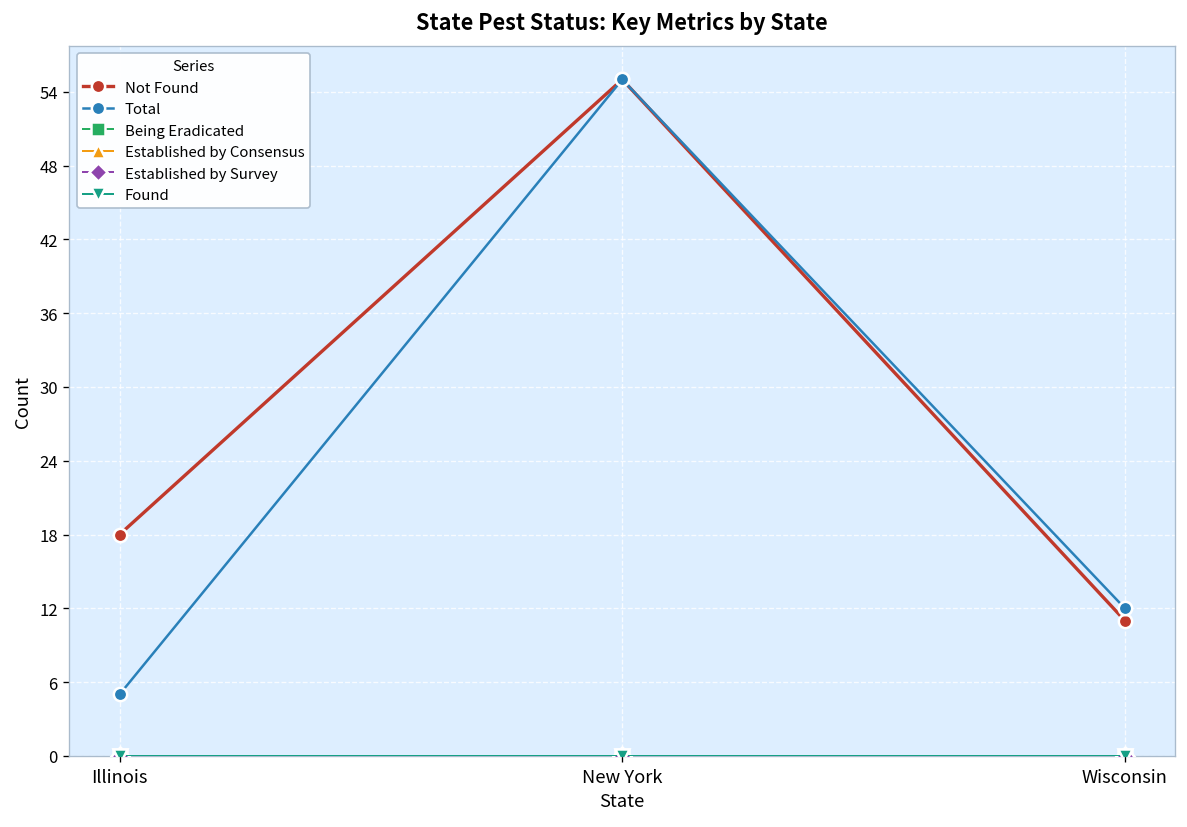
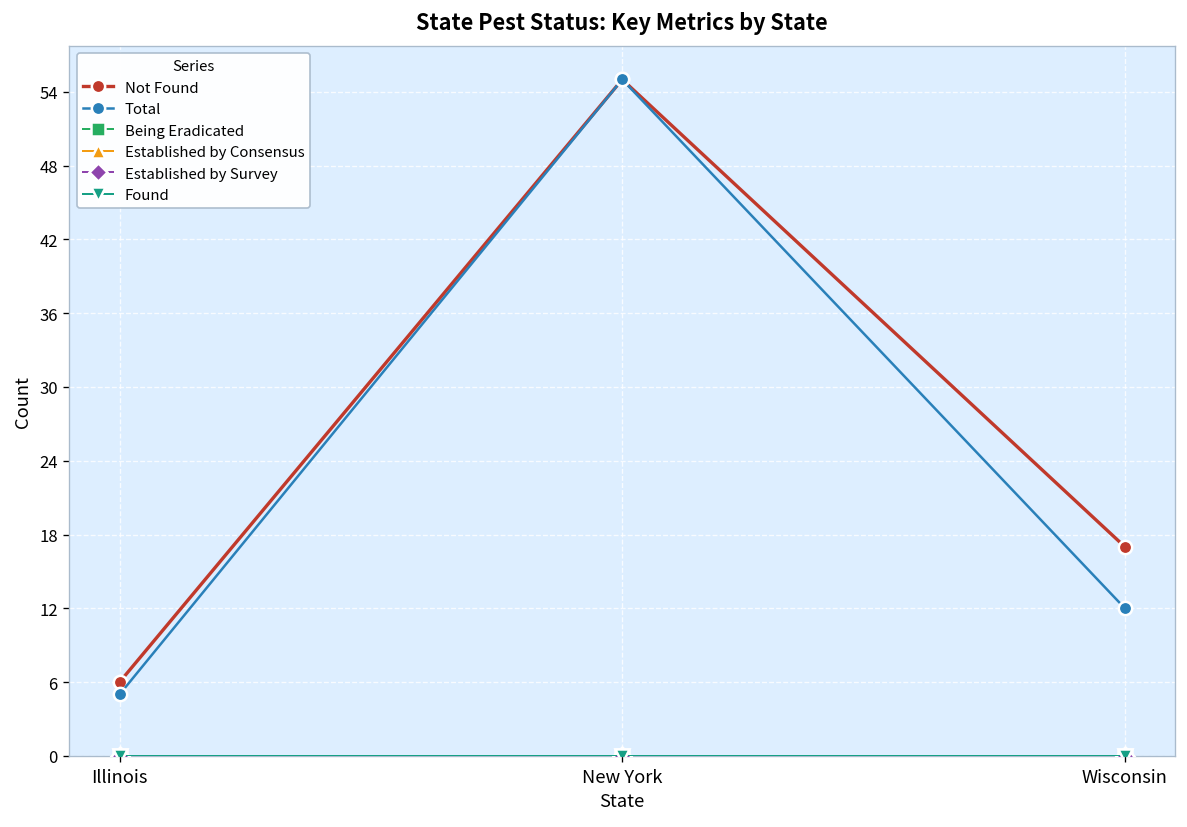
  {
    "Not Found": {
-     "Illinois": 18,
-     "Wisconsin": 11
+     "Illinois": 6,
+     "Wisconsin": 17
    },
    "Total": {
      "Illinois": 5,
      "Wisconsin": 12
    },
    "Found": {
      "Illinois": 0,
      "New York": 0,
      "Wisconsin": 0
    }
  }
